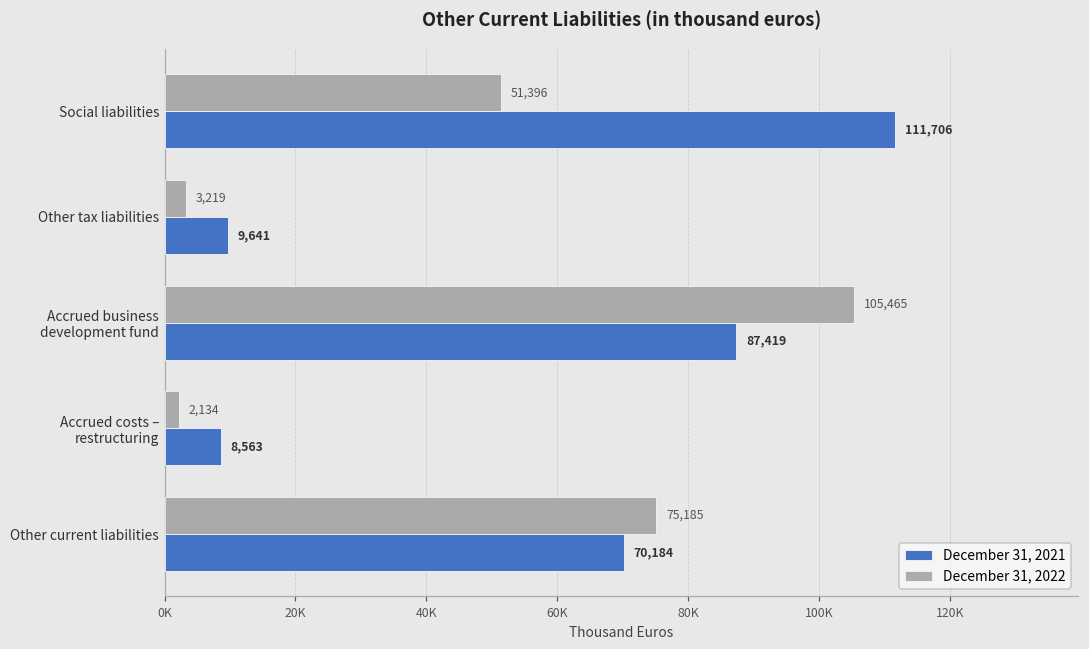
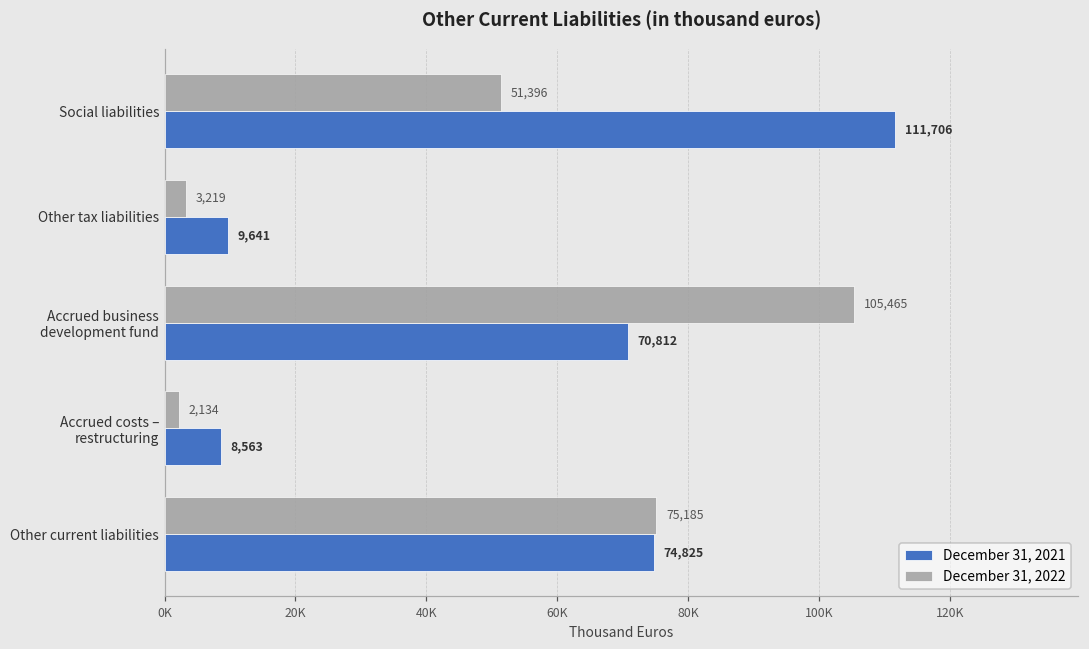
  {
    "December 31, 2021": {
      "Social liabilities": "111,706",
      "Other tax liabilities": "9,641",
-     "Accrued business development fund": "87,419",
+     "Accrued business development fund": "70,812",
      "Accrued costs – restructuring": "8,563",
-     "Other current liabilities": "70,184"
+     "Other current liabilities": "74,825"
    },
    "December 31, 2022": {
      "Social liabilities": "51,396",
      "Other tax liabilities": "3,219",
      "Accrued business development fund": "105,465",
      "Accrued costs – restructuring": "2,134",
      "Other current liabilities": "75,185"
    }
  }
